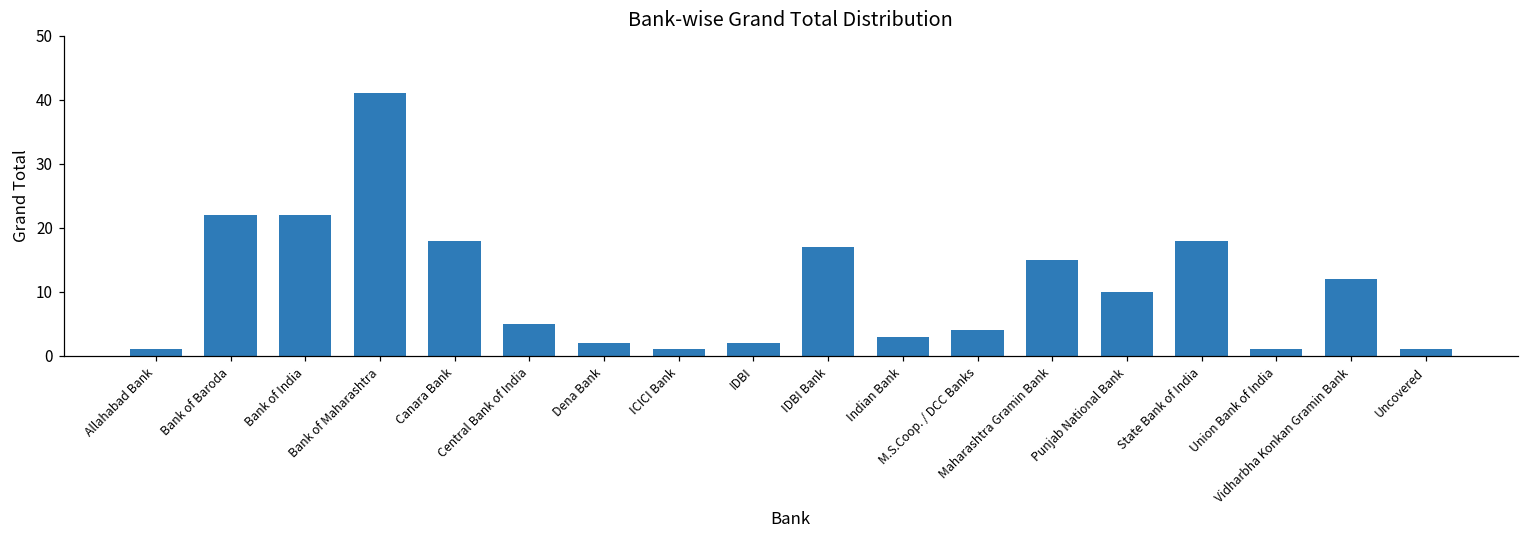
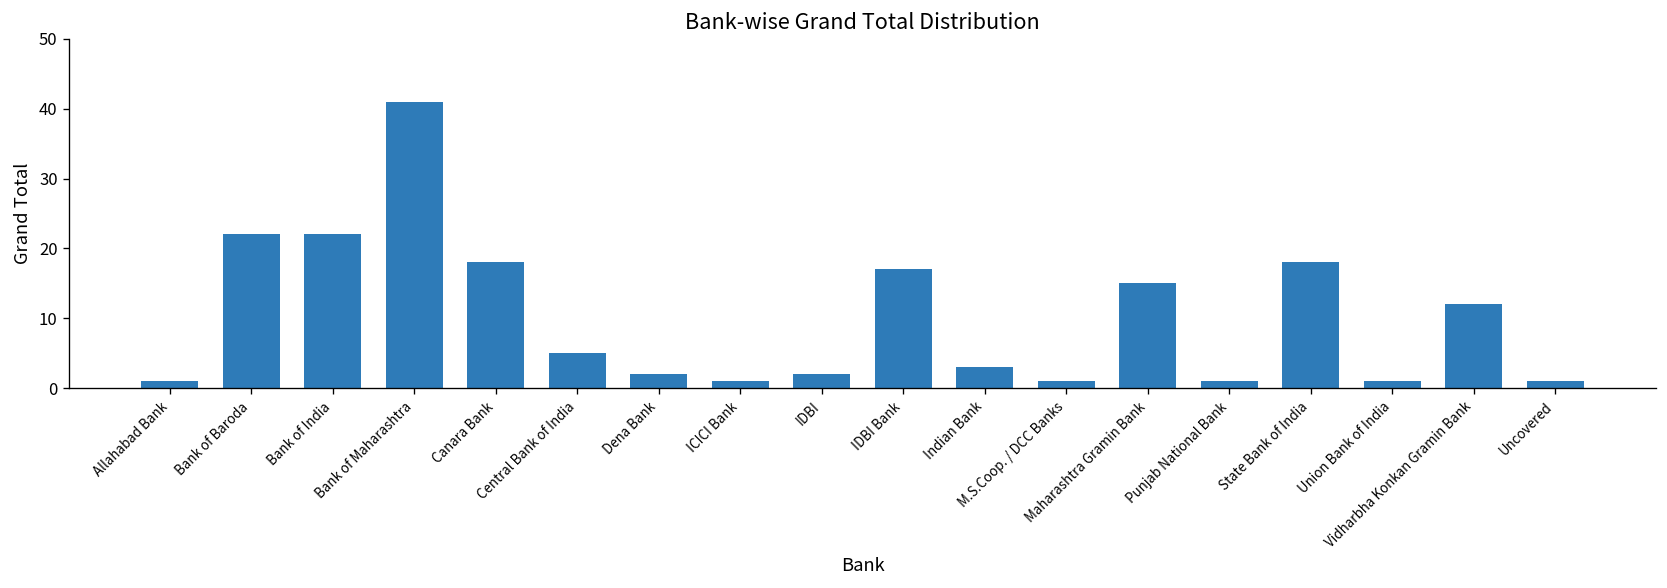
  {
    "Allahabad Bank": 1,
    "Bank of Baroda": 22,
    "Bank of India": 22,
    "Bank of Maharashtra": 41,
    "Canara Bank": 18,
    "Central Bank of India": 5,
    "Dena Bank": 2,
    "ICICI Bank": 1,
    "IDBI": 2,
    "IDBI Bank": 17,
    "Indian Bank": 3,
-   "M.S.Coop. / DCC Banks": 4,
+   "M.S.Coop. / DCC Banks": 1,
    "Maharashtra Gramin Bank": 15,
-   "Punjab National Bank": 10,
+   "Punjab National Bank": 1,
    "State Bank of India": 18,
    "Union Bank of India": 1,
    "Vidharbha Konkan Gramin Bank": 12,
    "Uncovered": 1
  }
